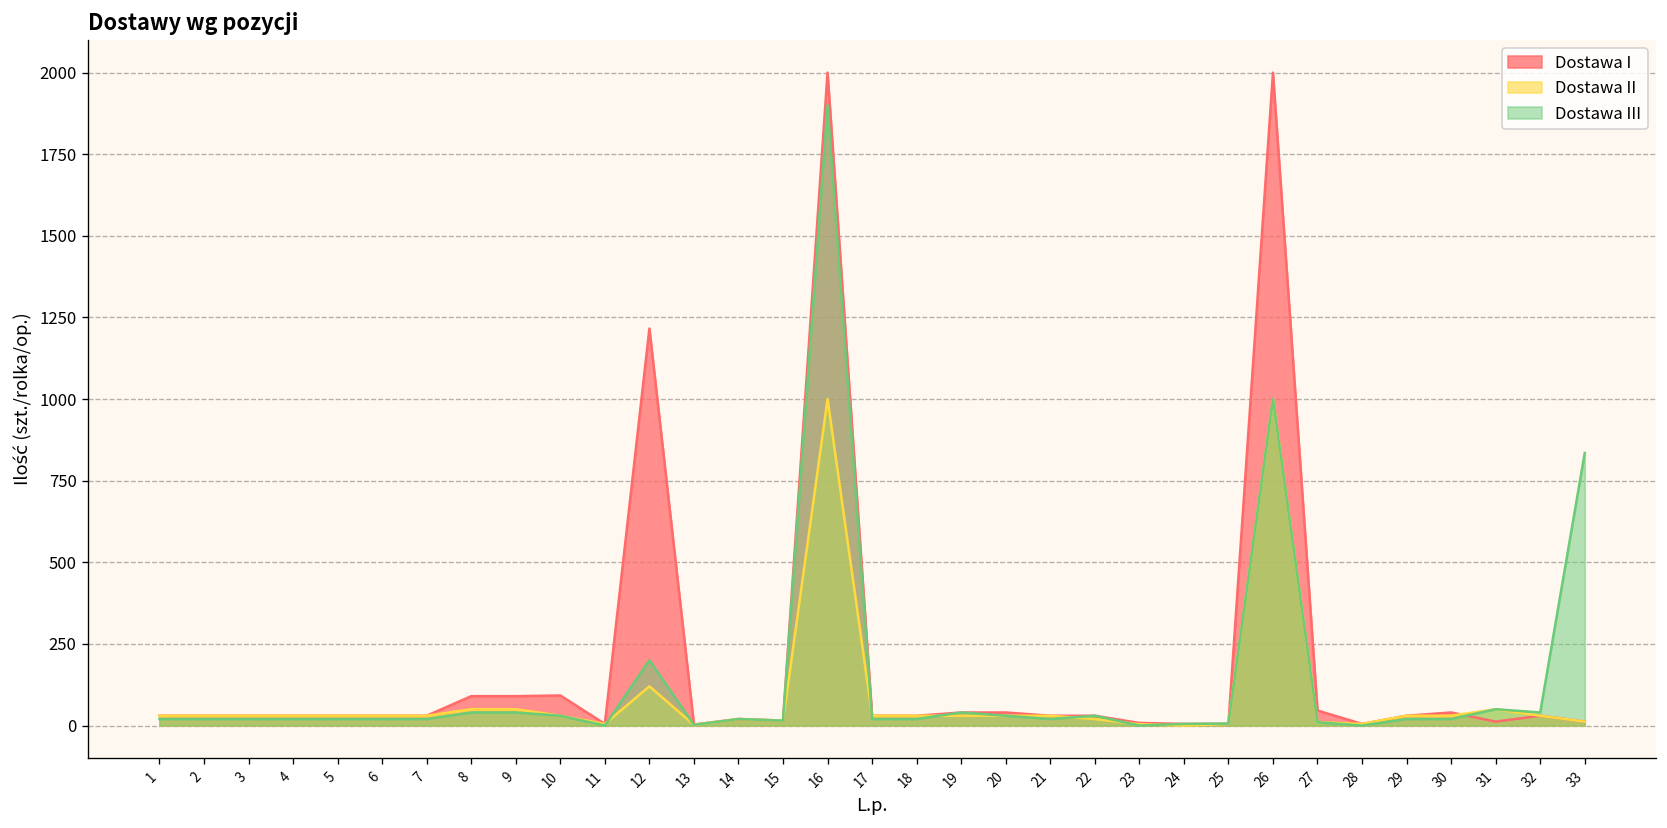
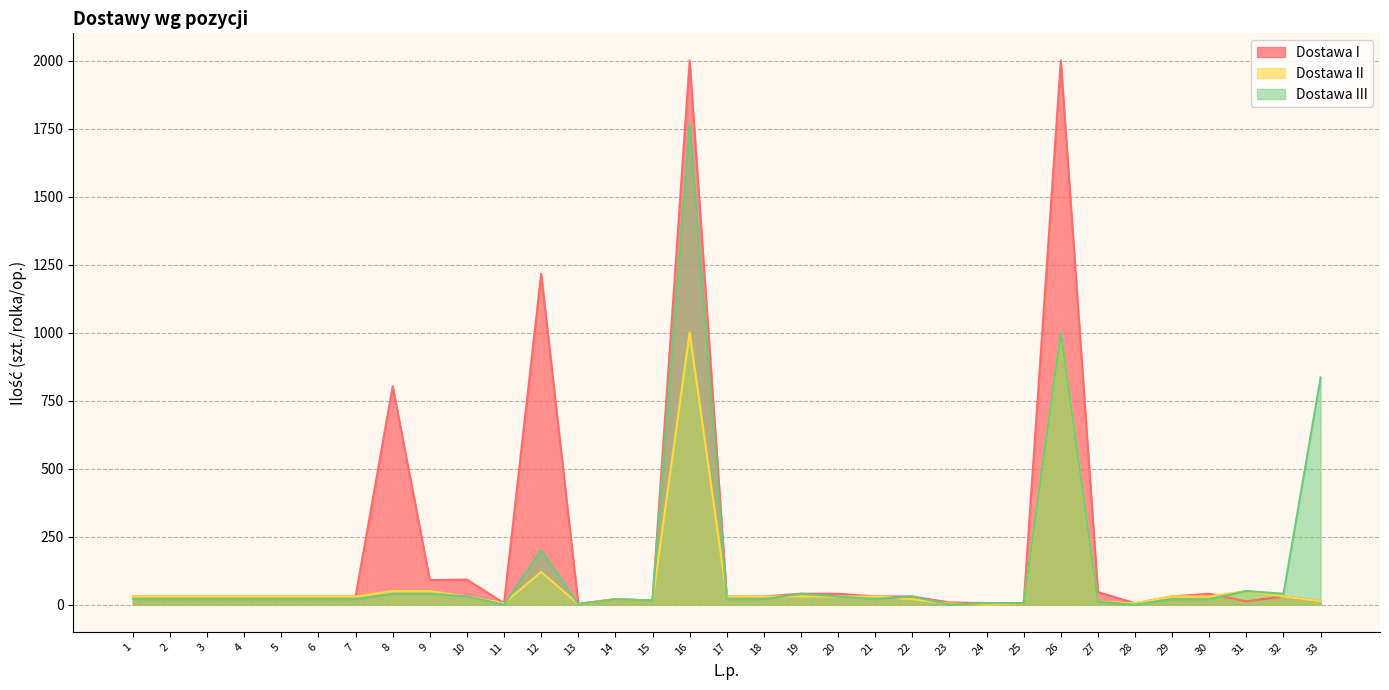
  {
    "Dostawa I": {
-     "8": 90,
+     "8": 800,
      "9": 90,
      "10": 90,
      "12": 1220,
      "16": 2000,
      "20": 40,
      "26": 2000,
      "27": 50,
      "30": 40,
      "31": 10
    },
    "Dostawa II": {
      "8": 50,
      "9": 50,
      "12": 120,
      "16": 1000,
      "19": 30,
      "22": 20,
      "30": 30
    },
    "Dostawa III": {
      "1": 20,
      "2": 20,
      "3": 20,
      "4": 20,
      "5": 20,
      "6": 20,
      "7": 20,
      "8": 40,
      "9": 40,
      "12": 200,
-     "16": 1900,
+     "16": 1770,
      "17": 20,
      "18": 20,
      "21": 20,
      "29": 20,
      "30": 20,
      "32": 40,
      "33": 840
    }
  }
